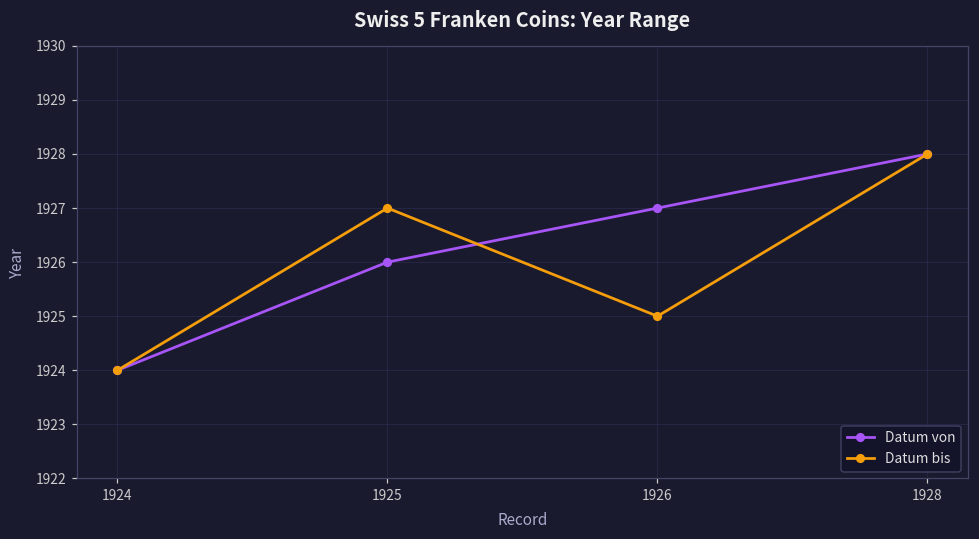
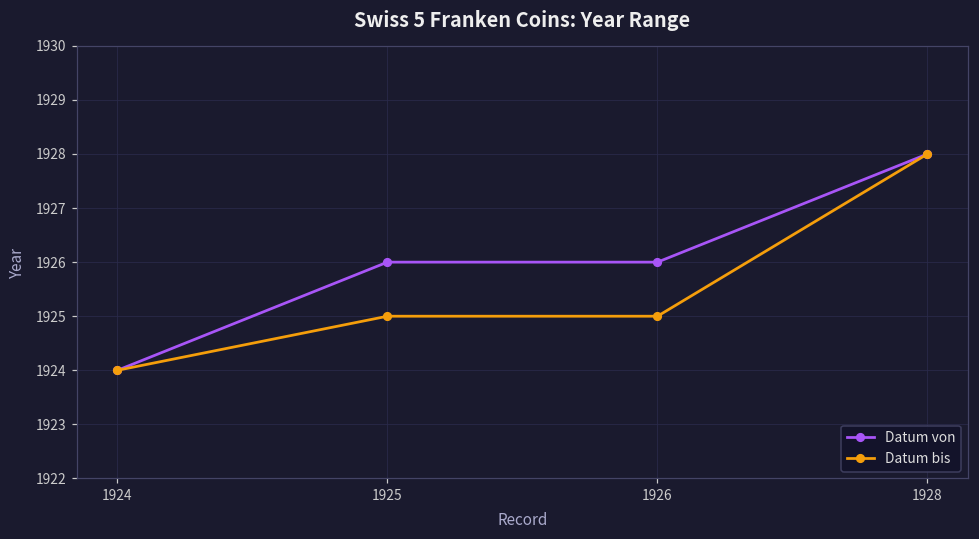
  {
    "Datum von": {
      "1925": 1926,
-     "1926": 1927
+     "1926": 1926
    },
    "Datum bis": {
-     "1925": 1927,
+     "1925": 1925,
      "1926": 1925
    }
  }
